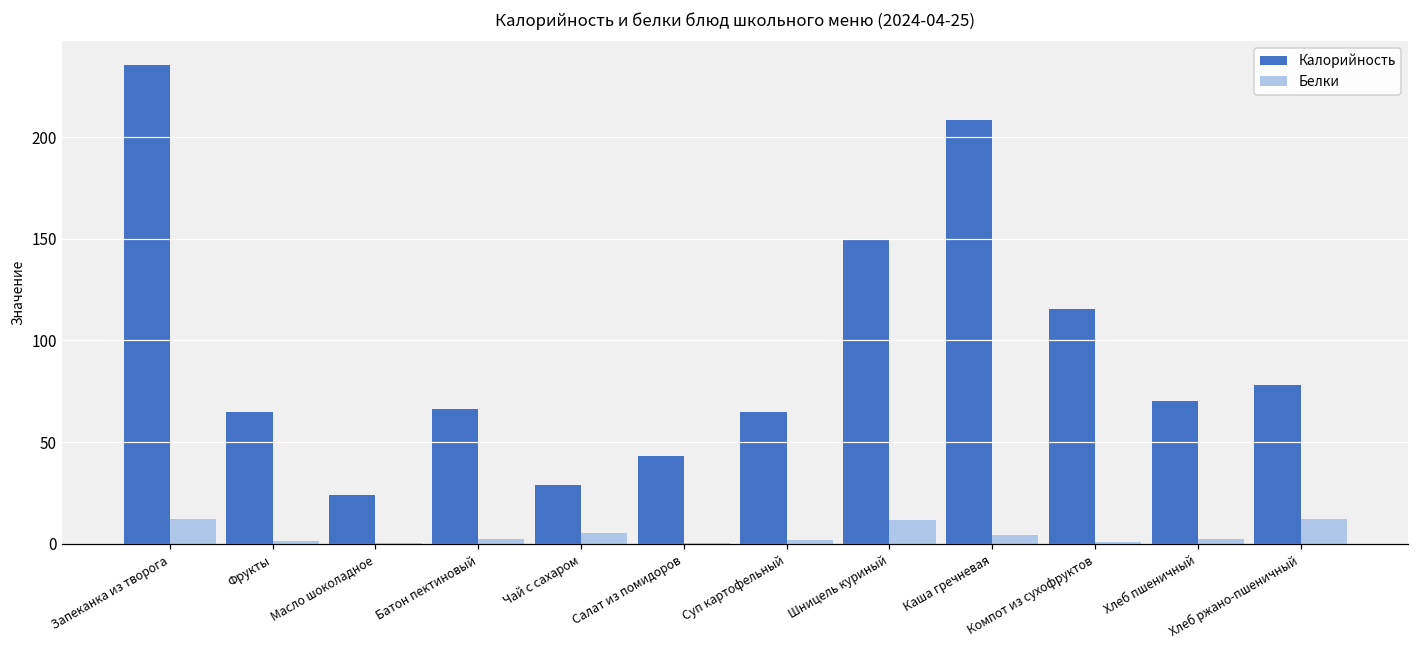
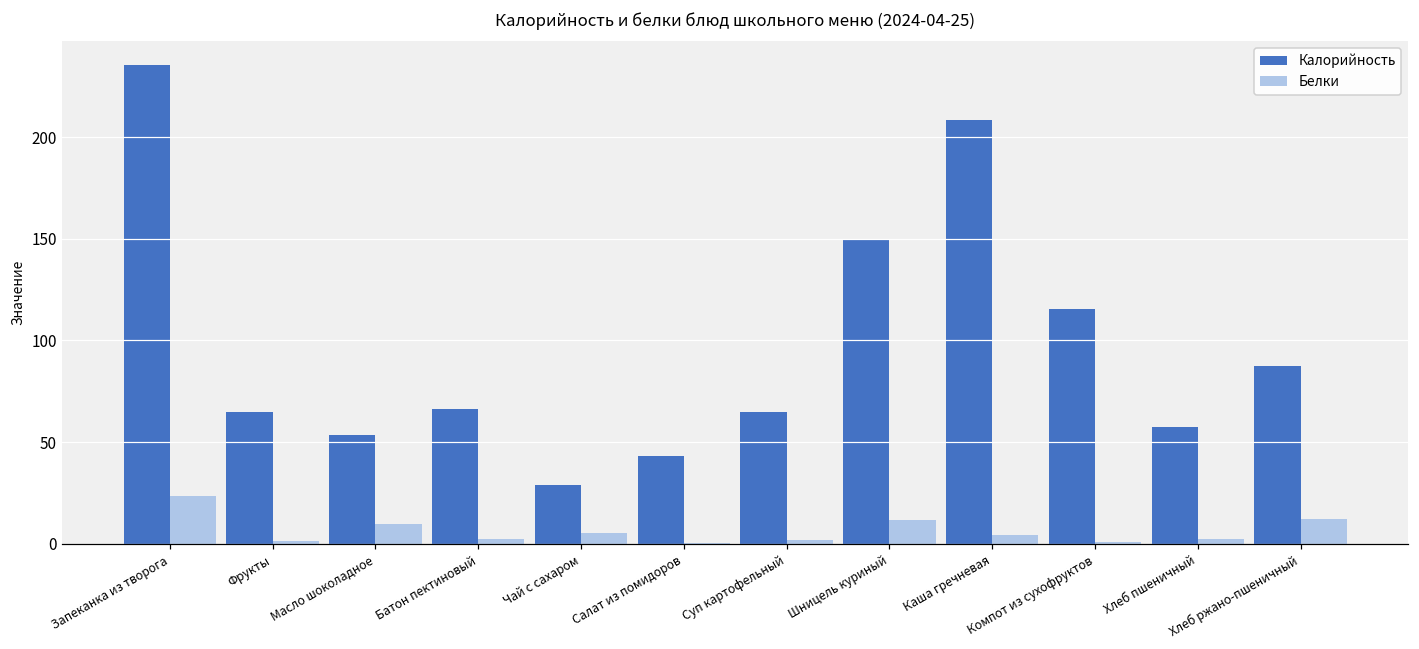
  {
    "Калорийность": {
      "Запеканка из творога": 235,
      "Фрукты": 65,
-     "Масло шоколадное": 24,
+     "Масло шоколадное": 54,
      "Батон пектиновый": 66,
      "Чай с сахаром": 29,
      "Салат из помидоров": 43,
      "Суп картофельный": 65,
      "Шницель куриный": 150,
      "Каша гречневая": 208,
      "Компот из сухофруктов": 116,
-     "Хлеб пшеничный": 70,
-     "Хлеб ржано-пшеничный": 78
+     "Хлеб пшеничный": 57,
+     "Хлеб ржано-пшеничный": 87
    },
    "Белки": {
-     "Запеканка из творога": 12,
+     "Запеканка из творога": 23,
      "Фрукты": 1,
-     "Масло шоколадное": 0,
+     "Масло шоколадное": 10,
      "Батон пектиновый": 2,
      "Чай с сахаром": 5,
      "Суп картофельный": 2,
      "Шницель куриный": 12,
      "Каша гречневая": 4,
      "Хлеб пшеничный": 2,
      "Хлеб ржано-пшеничный": 12
    }
  }
